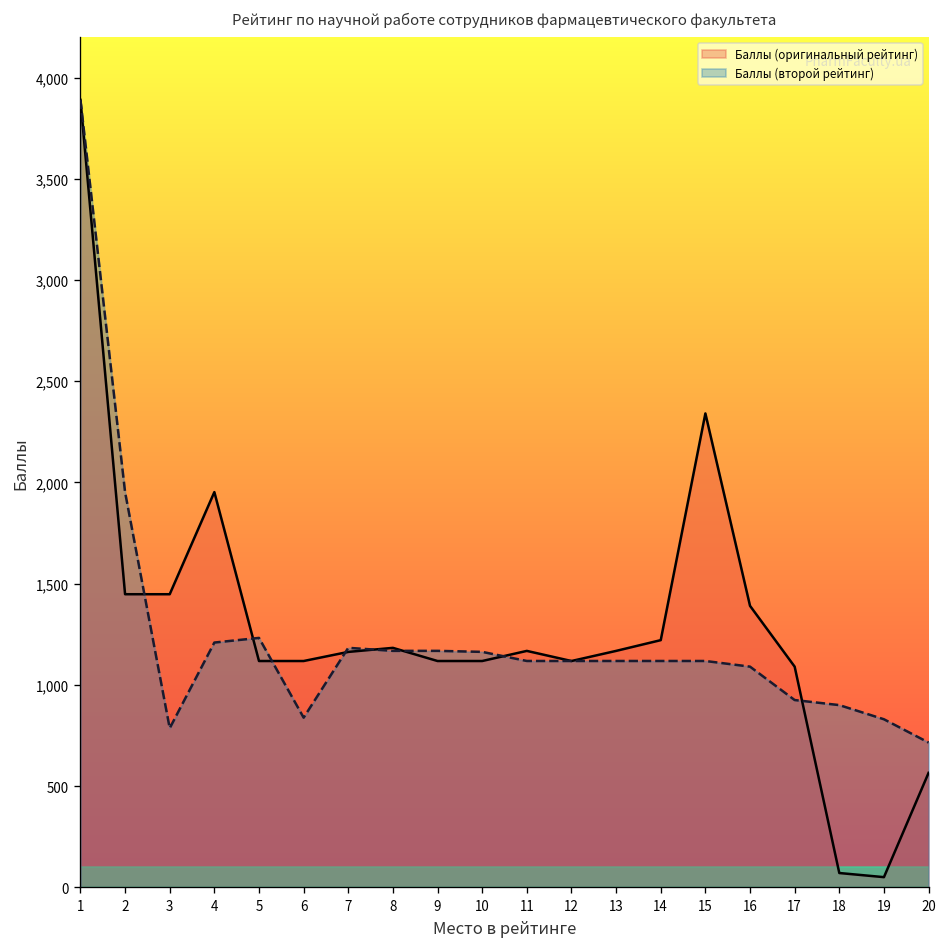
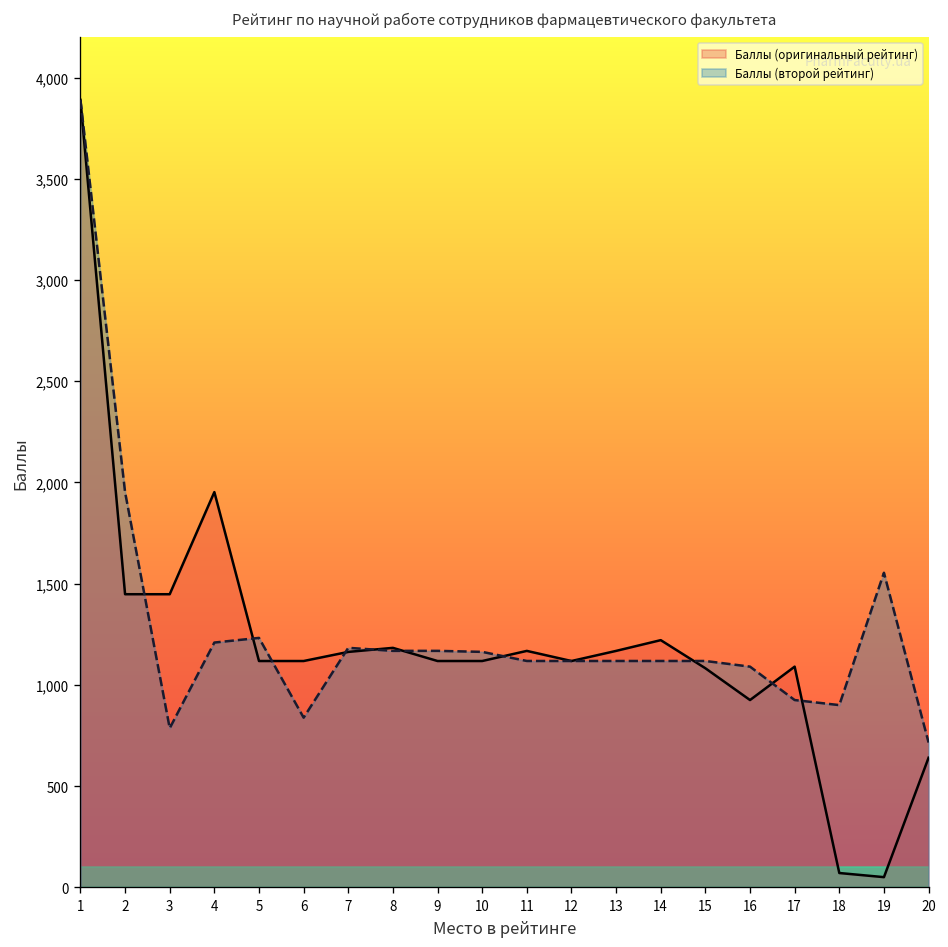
  {
    "Баллы (оригинальный рейтинг)": {
      "2": "1,450",
      "3": "1,450",
      "4": "1,950",
      "5": "1,120",
      "6": "1,120",
      "7": "1,160",
      "9": "1,120",
      "10": "1,120",
      "11": "1,170",
      "13": "1,170",
      "14": "1,220",
-     "15": "2,340",
-     "16": "1,390",
+     "15": "1,080",
+     "16": "930",
      "17": "1,090",
-     "20": "570"
+     "20": "640"
    },
    "Баллы (второй рейтинг)": {
      "2": "1,950",
      "3": "790",
      "4": "1,210",
      "5": "1,230",
      "6": "840",
      "7": "1,180",
      "9": "1,170",
      "10": "1,160",
      "11": "1,120",
      "13": "1,120",
      "14": "1,120",
      "15": "1,120",
      "16": "1,090",
      "17": "930",
      "18": "900",
-     "19": "830",
+     "19": "1,550",
      "20": "720"
    }
  }
